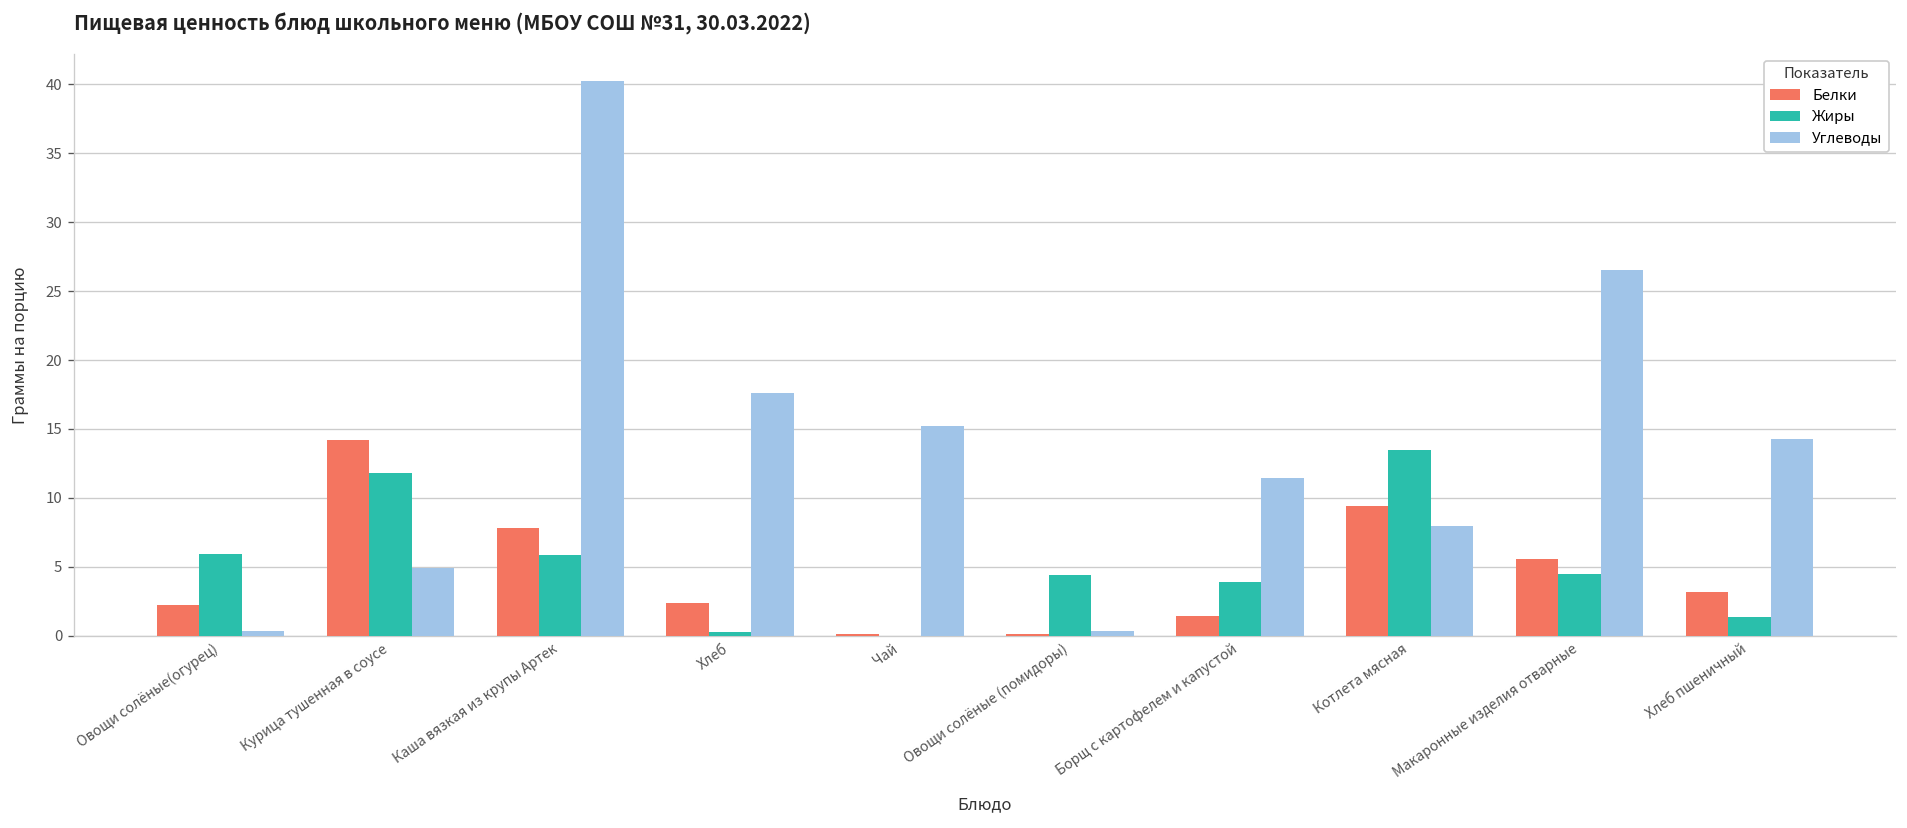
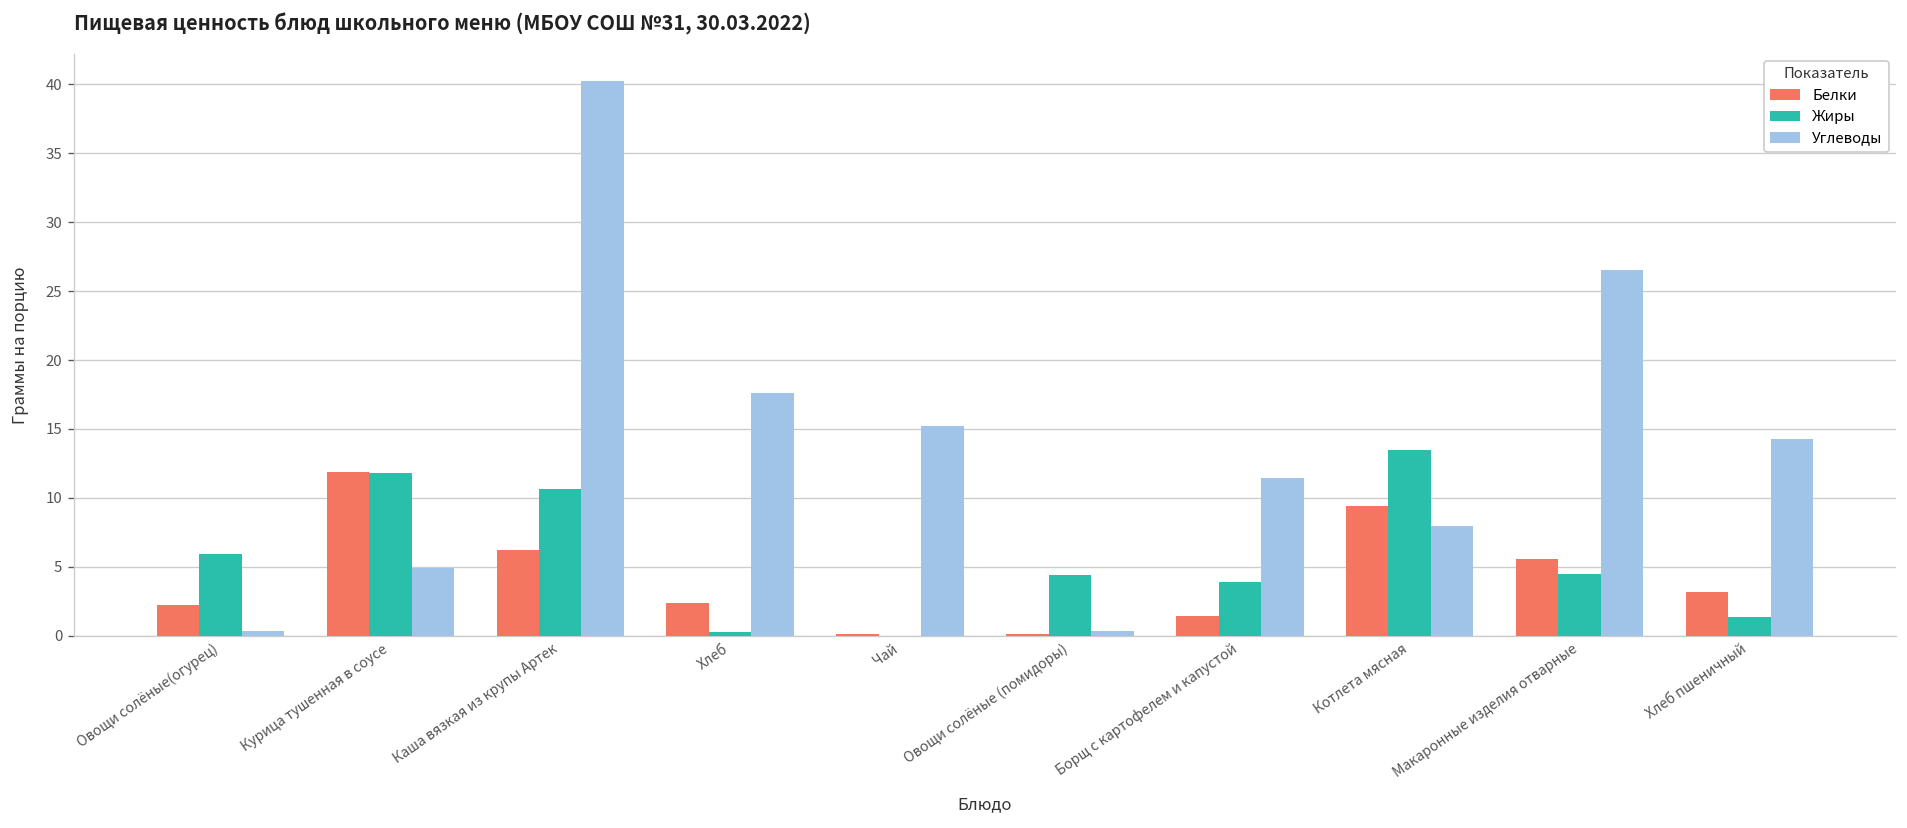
  {
    "Белки": {
      "Овощи солёные(огурец)": 2.2,
-     "Курица тушенная в соусе": 14.2,
-     "Каша вязкая из крупы Артек": 7.8,
+     "Курица тушенная в соусе": 11.9,
+     "Каша вязкая из крупы Артек": 6.2,
      "Хлеб": 2.4,
      "Борщ с картофелем и капустой": 1.4,
      "Котлета мясная": 9.4,
      "Макаронные изделия отварные": 5.6,
      "Хлеб пшеничный": 3.2
    },
    "Жиры": {
      "Овощи солёные(огурец)": 6.0,
      "Курица тушенная в соусе": 11.8,
-     "Каша вязкая из крупы Артек": 5.9,
+     "Каша вязкая из крупы Артек": 10.7,
      "Хлеб": 0.3,
      "Овощи солёные (помидоры)": 4.4,
      "Борщ с картофелем и капустой": 3.9,
      "Котлета мясная": 13.5,
      "Макаронные изделия отварные": 4.5,
      "Хлеб пшеничный": 1.4
    },
    "Углеводы": {
      "Овощи солёные(огурец)": 0.4,
      "Курица тушенная в соусе": 4.9,
      "Каша вязкая из крупы Артек": 40.2,
      "Хлеб": 17.6,
      "Чай": 15.2,
      "Овощи солёные (помидоры)": 0.4,
      "Борщ с картофелем и капустой": 11.5,
      "Котлета мясная": 8.0,
      "Макаронные изделия отварные": 26.5,
      "Хлеб пшеничный": 14.3
    }
  }
